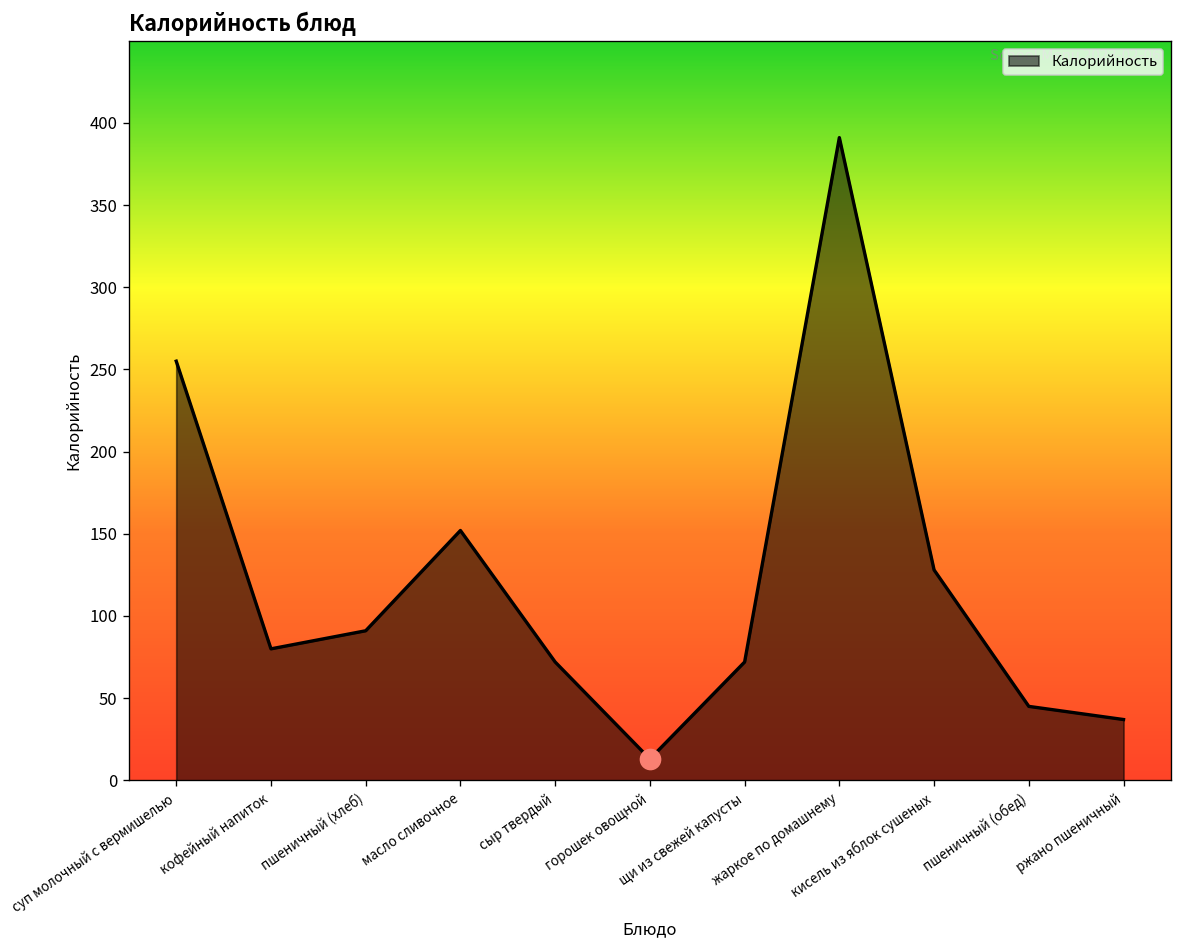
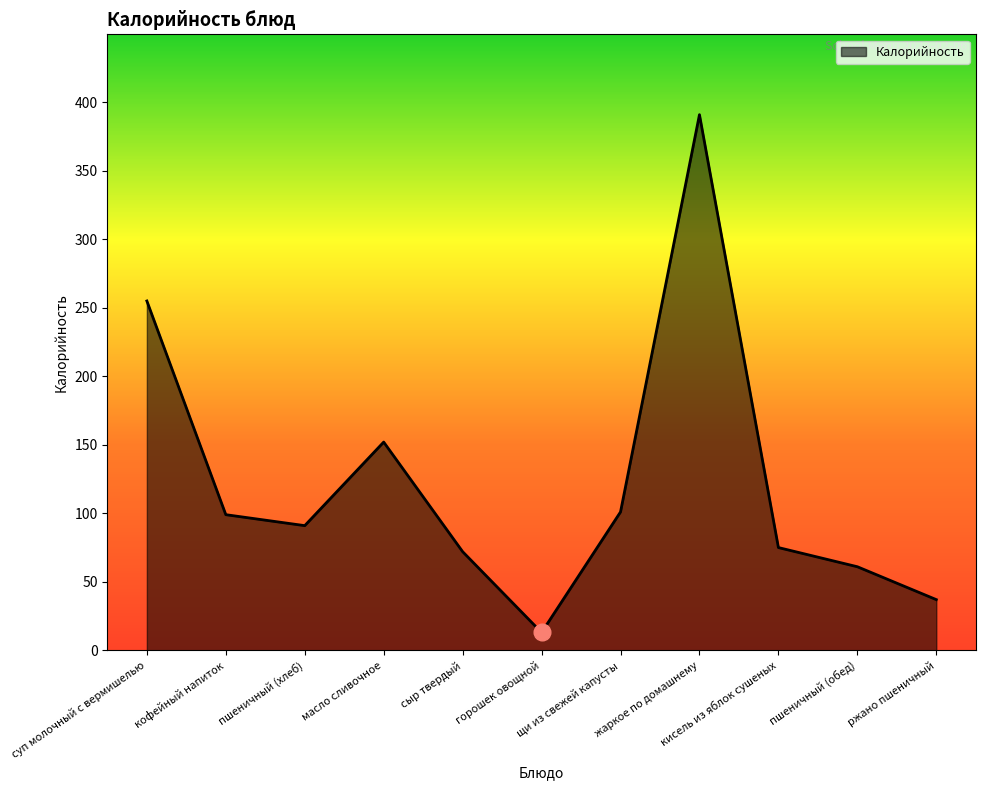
  {
    "Калорийность": {
      "суп молочный с вермишелью": 255,
-     "кофейный напиток": 80,
+     "кофейный напиток": 99,
      "пшеничный (хлеб)": 91,
      "масло сливочное": 152,
      "сыр твердый": 72,
-     "щи из свежей капусты": 72,
+     "щи из свежей капусты": 101,
      "жаркое по домашнему": 391,
-     "кисель из яблок сушеных": 128,
-     "пшеничный (обед)": 45,
+     "кисель из яблок сушеных": 75,
+     "пшеничный (обед)": 61,
      "ржано пшеничный": 37
    }
  }
